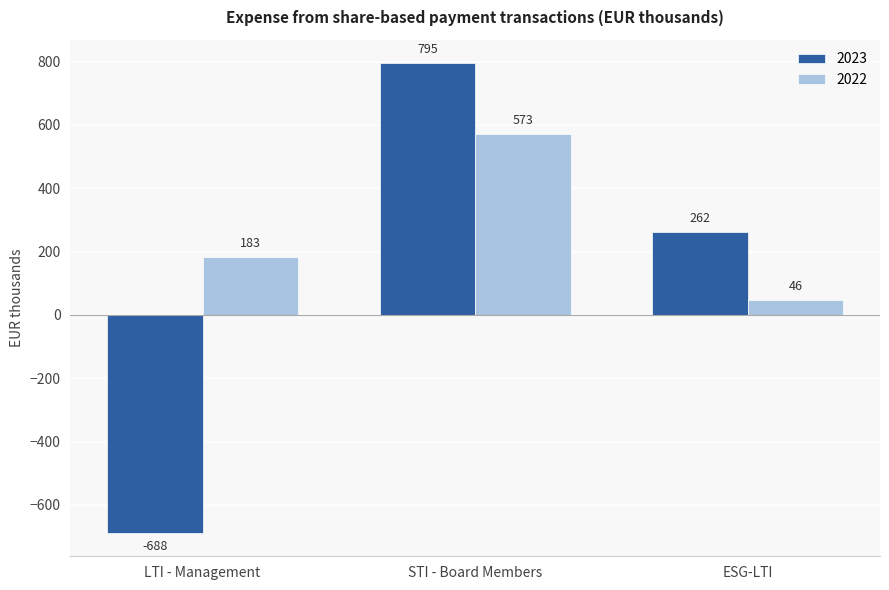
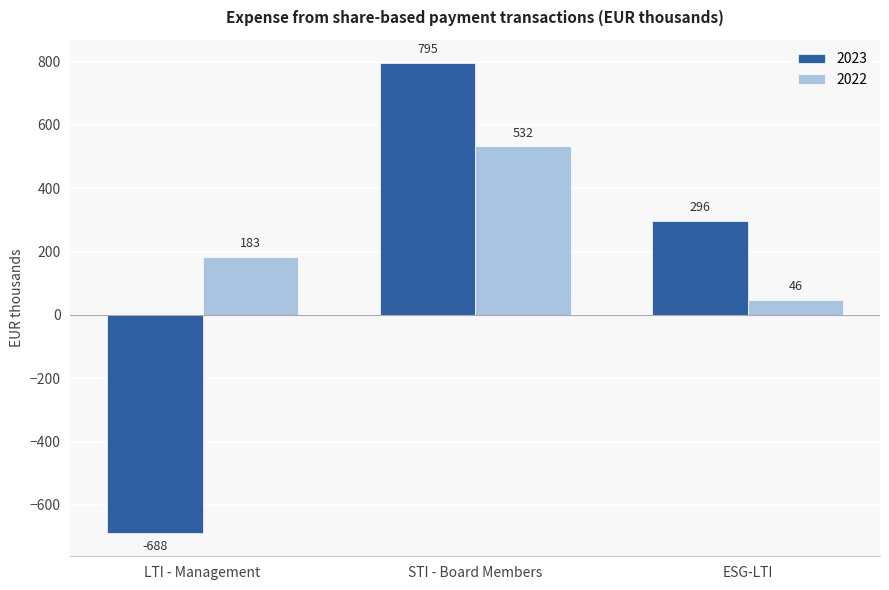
  {
    "2023": {
      "LTI - Management": -688,
      "STI - Board Members": 795,
-     "ESG-LTI": 262
+     "ESG-LTI": 296
    },
    "2022": {
      "LTI - Management": 183,
-     "STI - Board Members": 573,
+     "STI - Board Members": 532,
      "ESG-LTI": 46
    }
  }
